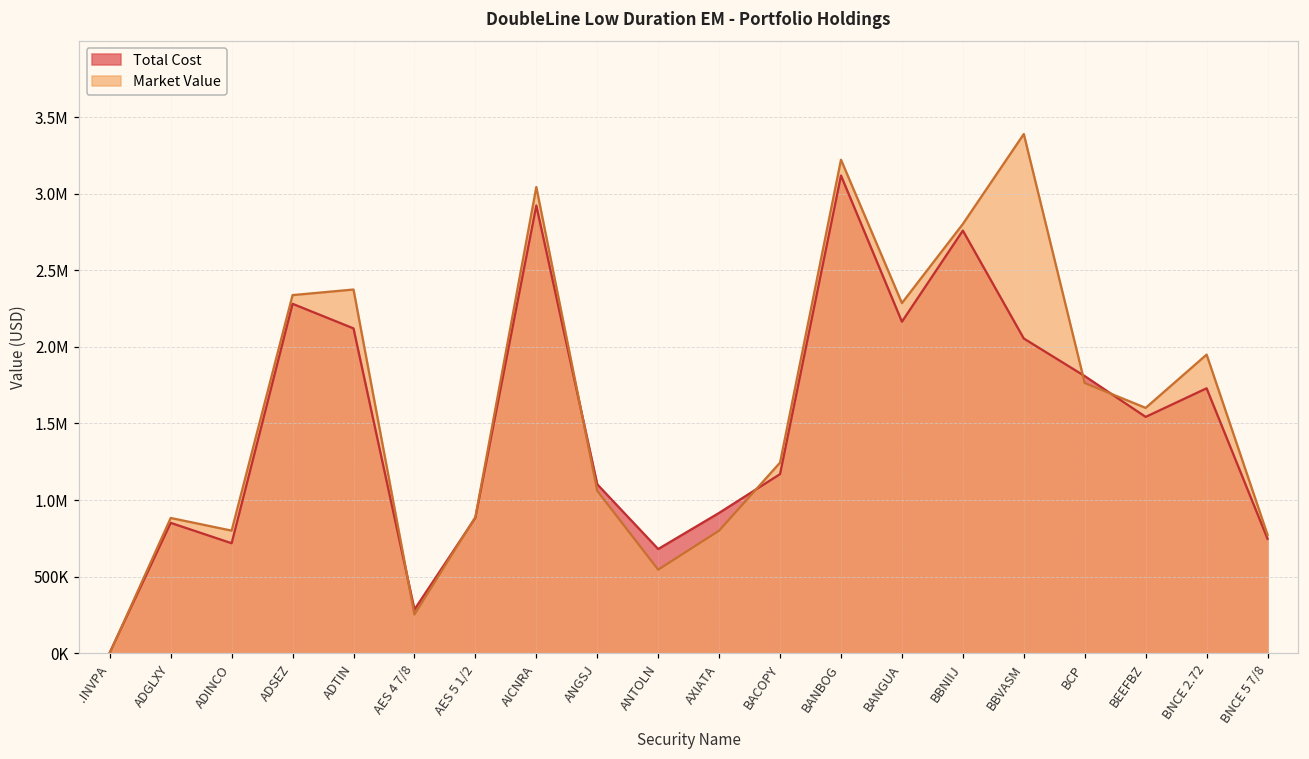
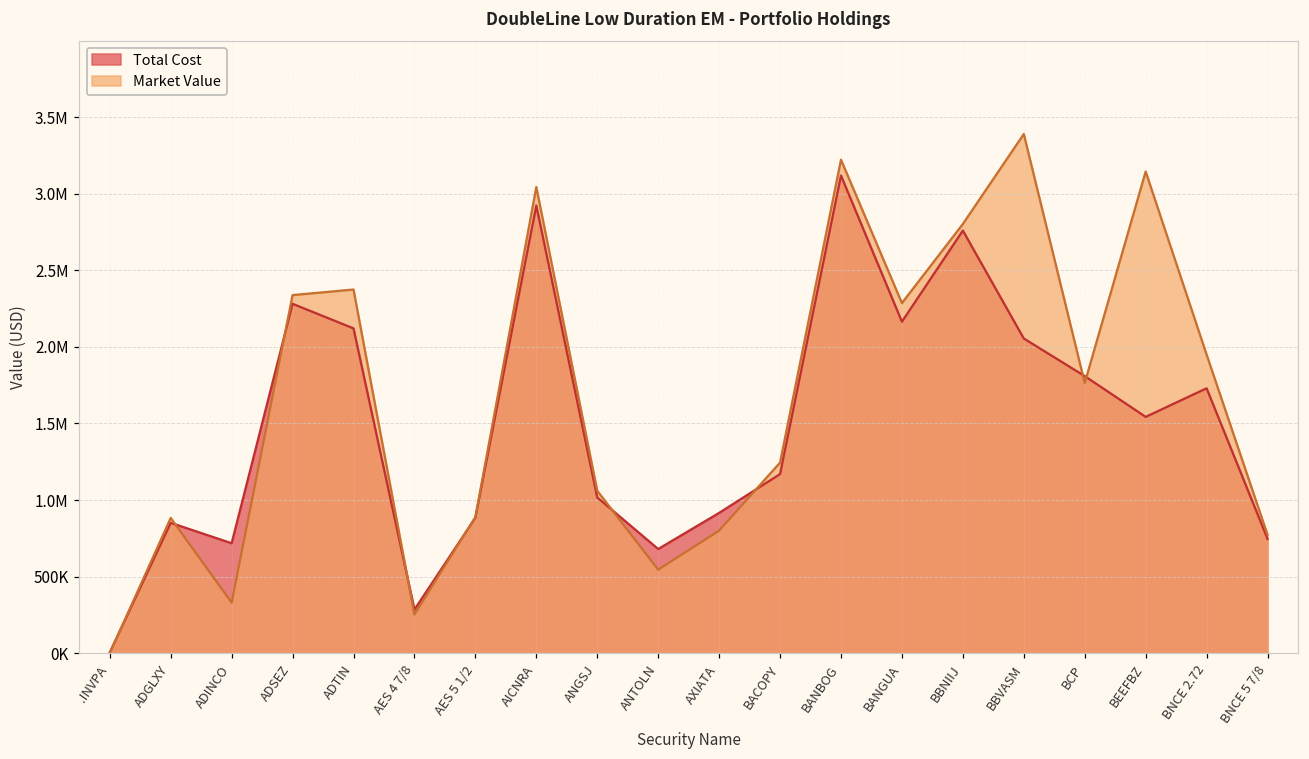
  {
    "Total Cost": {
      "ADGLXY": 850000,
      "ADINCO": 720000,
      "ADSEZ": 2280000,
      "ADTIN": 2120000,
      "AES 4 7/8": 280000,
      "AICNRA": 2920000,
-     "ANGSJ": 1100000,
+     "ANGSJ": 1020000,
      "ANTOLN": 680000,
      "AXIATA": 920000,
      "BACOPY": 1170000,
      "BANBOG": 3120000,
      "BANGUA": 2160000,
      "BBNIIJ": 2760000,
      "BBVASM": 2050000,
      "BCP": 1810000,
      "BEEFBZ": 1540000,
      "BNCE 2.72": 1730000,
      "BNCE 5 7/8": 750000
    },
    "Market Value": {
      "ADGLXY": 880000,
-     "ADINCO": 800000,
+     "ADINCO": 330000,
      "ADSEZ": 2340000,
      "ADTIN": 2370000,
      "AES 4 7/8": 250000,
      "AICNRA": 3040000,
      "ANGSJ": 1060000,
      "ANTOLN": 550000,
      "AXIATA": 800000,
      "BACOPY": 1240000,
      "BANBOG": 3220000,
      "BANGUA": 2290000,
      "BBNIIJ": 2800000,
      "BBVASM": 3390000,
      "BCP": 1760000,
-     "BEEFBZ": 1600000,
+     "BEEFBZ": 3140000,
      "BNCE 2.72": 1950000,
      "BNCE 5 7/8": 770000
    }
  }
